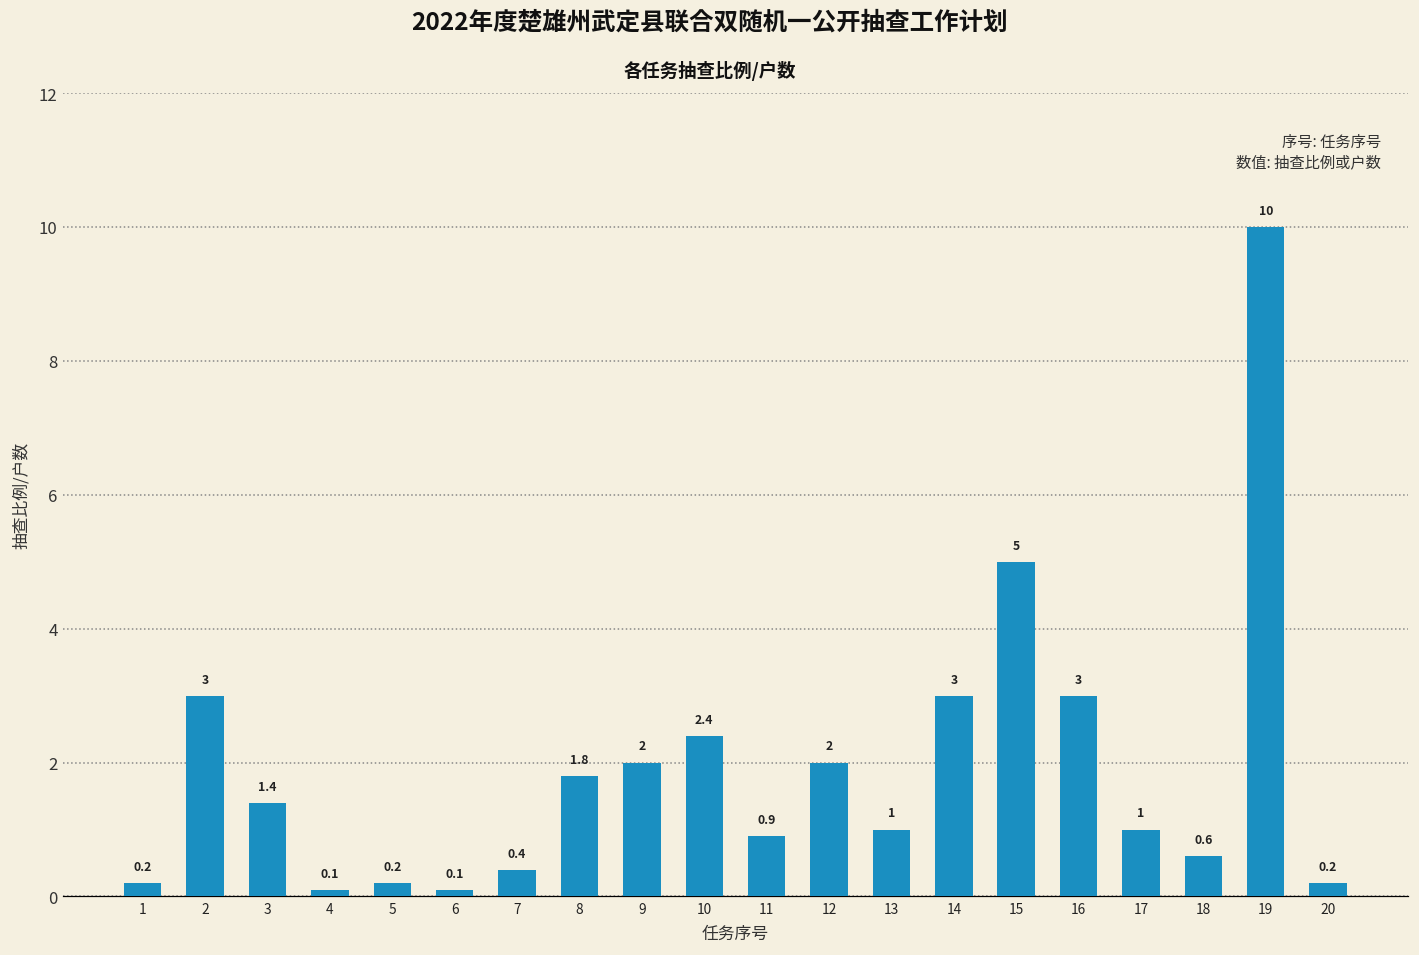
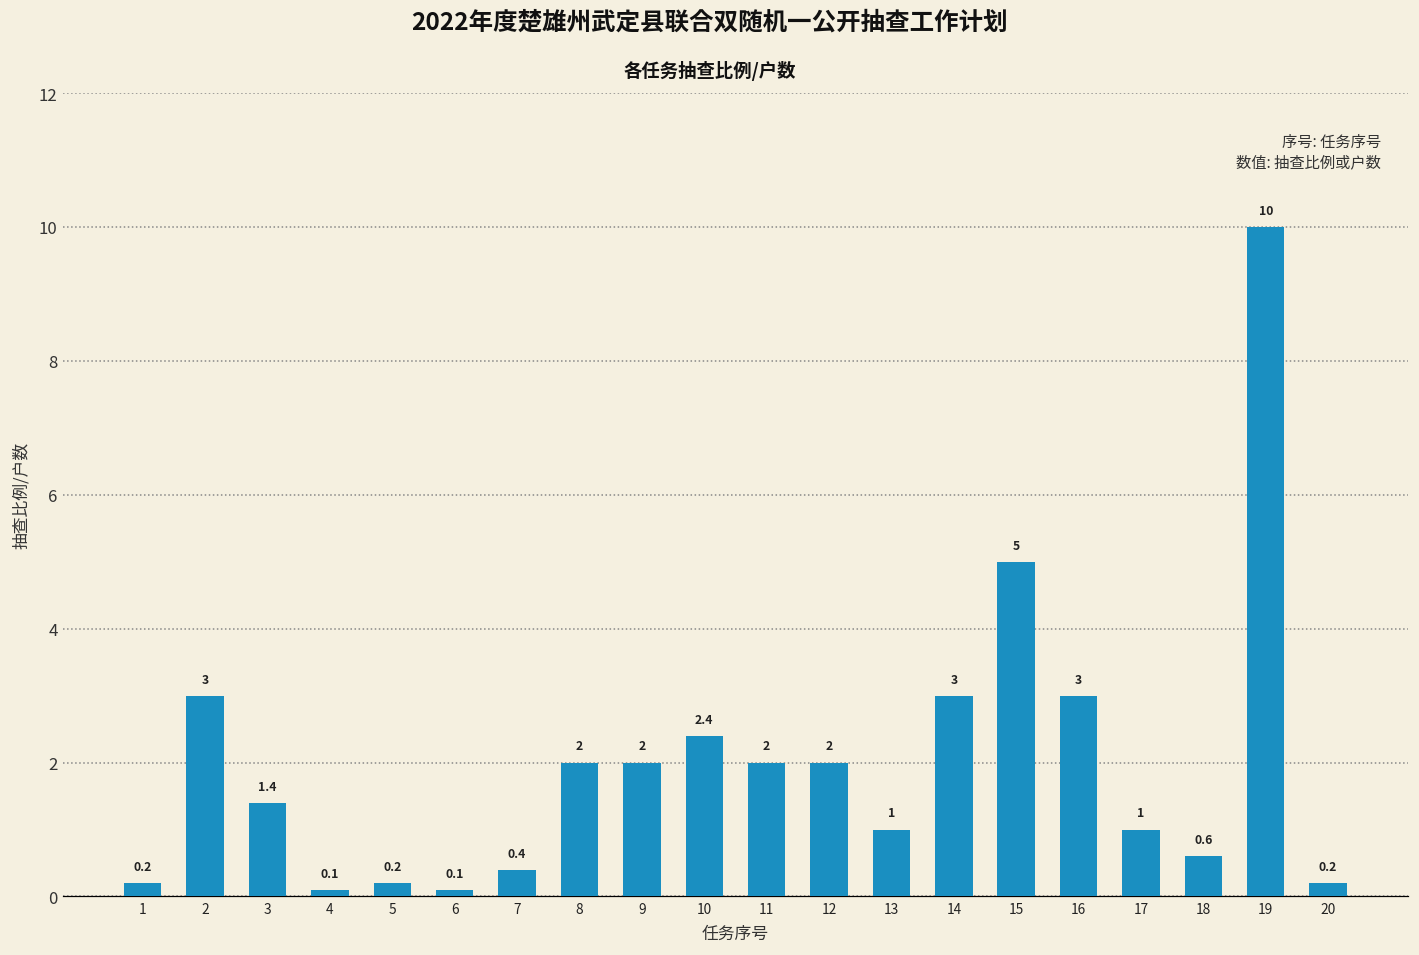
  {
    "1": 0.2,
    "2": 3,
    "3": 1.4,
    "4": 0.1,
    "5": 0.2,
    "6": 0.1,
    "7": 0.4,
-   "8": 1.8,
+   "8": 2,
    "9": 2,
    "10": 2.4,
-   "11": 0.9,
+   "11": 2,
    "12": 2,
    "13": 1,
    "14": 3,
    "15": 5,
    "16": 3,
    "17": 1,
    "18": 0.6,
    "19": 10,
    "20": 0.2
  }
